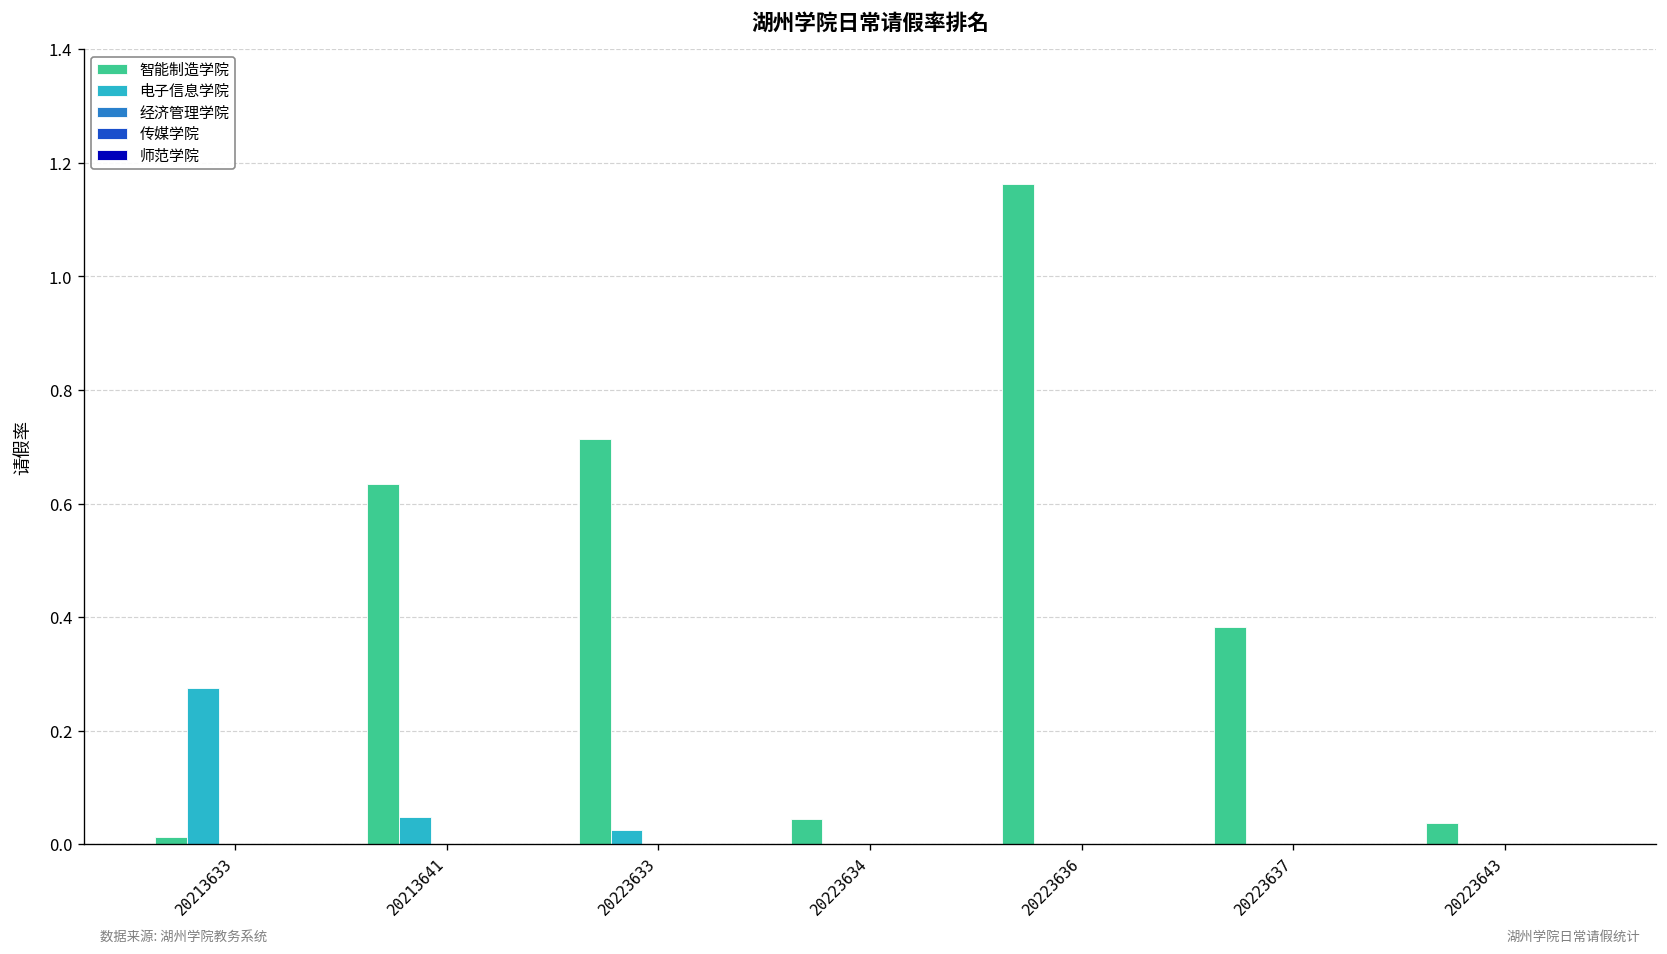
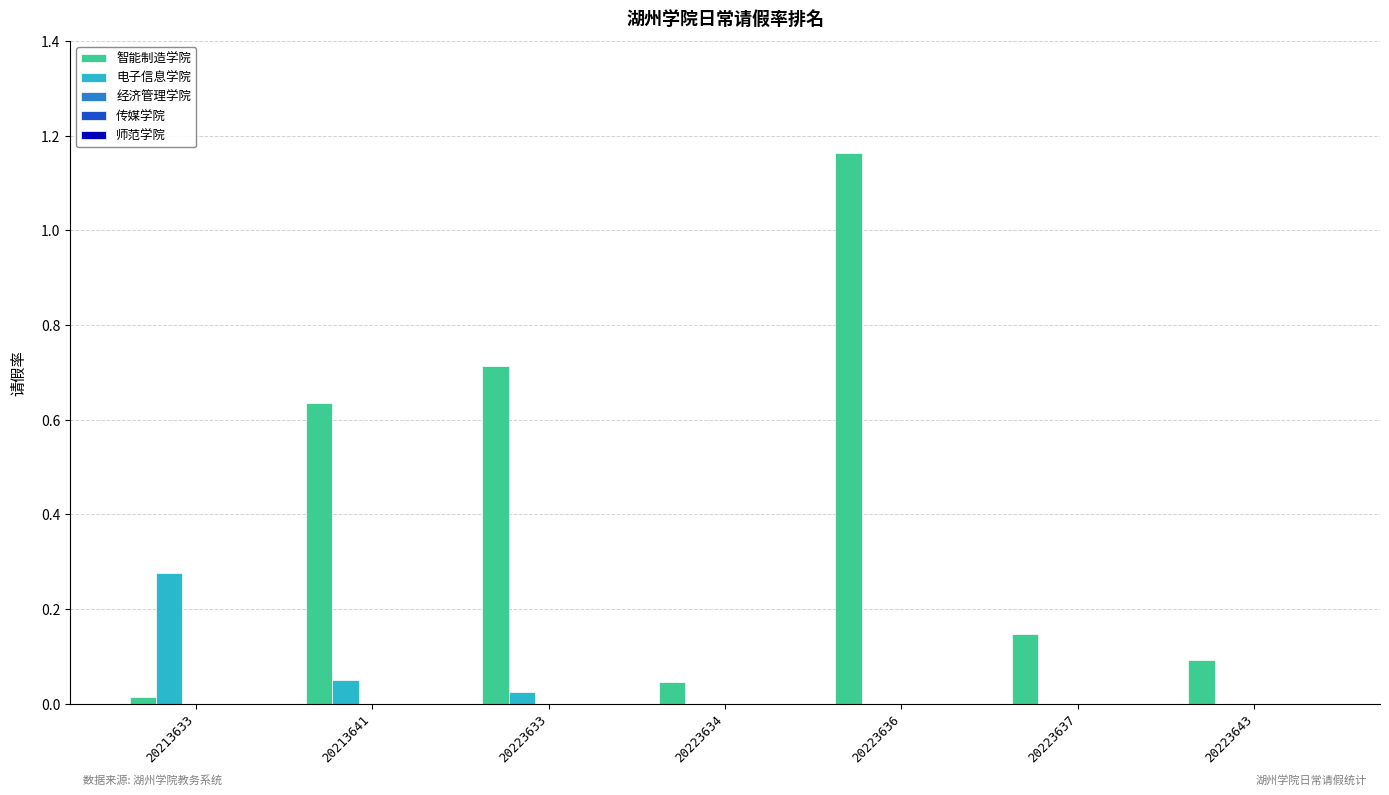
  {
    "智能制造学院": {
      "20213633": 0.01,
      "20213641": 0.63,
      "20223633": 0.71,
      "20223634": 0.04,
      "20223636": 1.16,
-     "20223637": 0.38,
-     "20223643": 0.04
+     "20223637": 0.15,
+     "20223643": 0.09
    },
    "师范学院": {
      "20213633": 0.00,
      "20213641": 0.00,
      "20223633": 0.00,
      "20223634": 0.00,
      "20223636": 0.00,
      "20223637": 0.00,
      "20223643": 0.00
    }
  }
